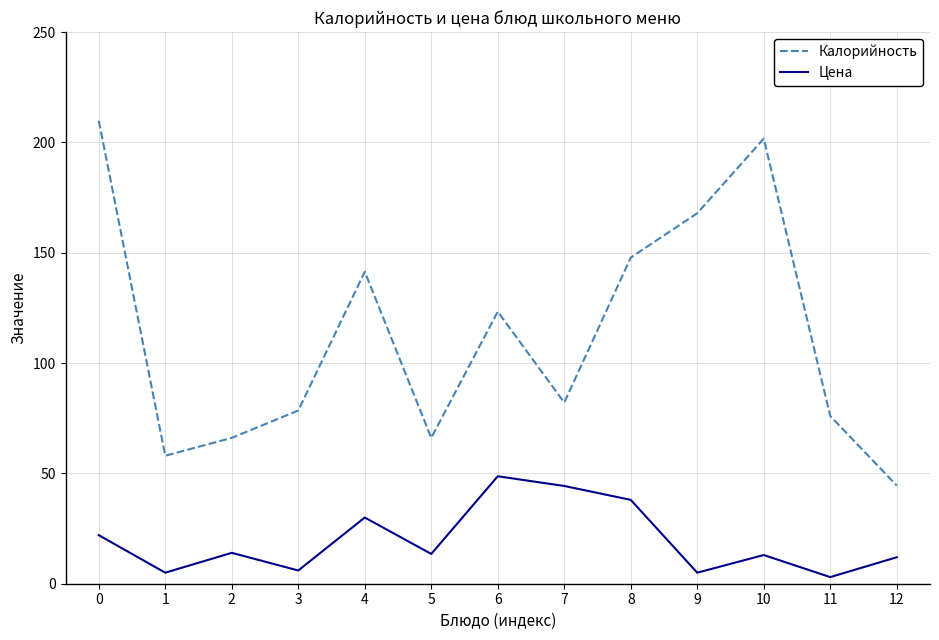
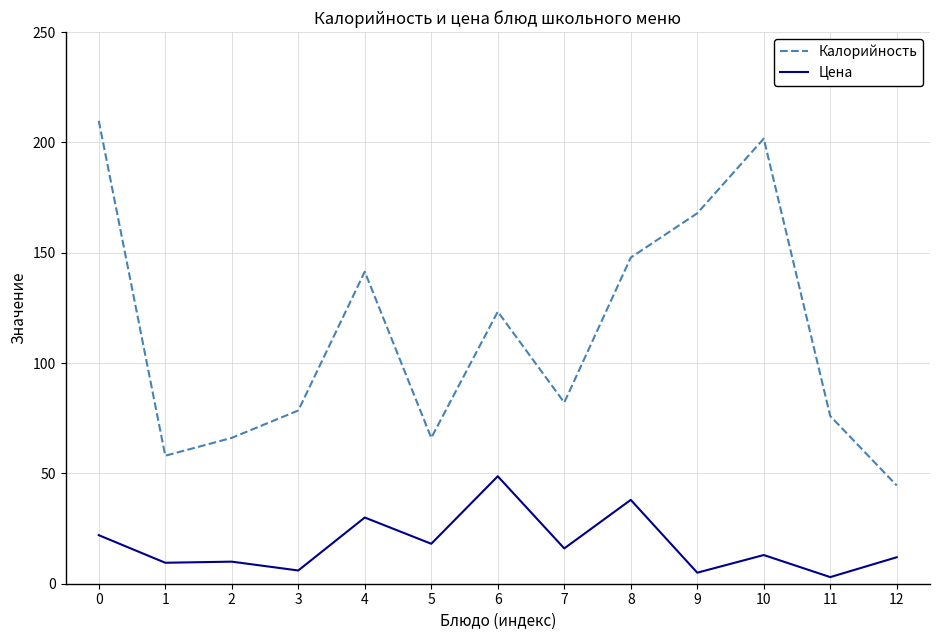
  {
    "Калорийность": {
      "0": 210,
      "1": 58,
      "2": 66,
      "3": 79,
      "4": 141,
      "5": 66,
      "6": 123,
      "7": 82,
      "8": 148,
      "9": 168,
      "10": 202,
      "11": 76,
      "12": 45
    },
    "Цена": {
      "0": 22,
-     "1": 5,
-     "2": 14,
+     "1": 10,
+     "2": 10,
      "3": 6,
      "4": 30,
-     "5": 14,
+     "5": 18,
      "6": 49,
-     "7": 44,
+     "7": 16,
      "8": 38,
      "9": 5,
      "10": 13,
      "11": 3,
      "12": 12
    }
  }
